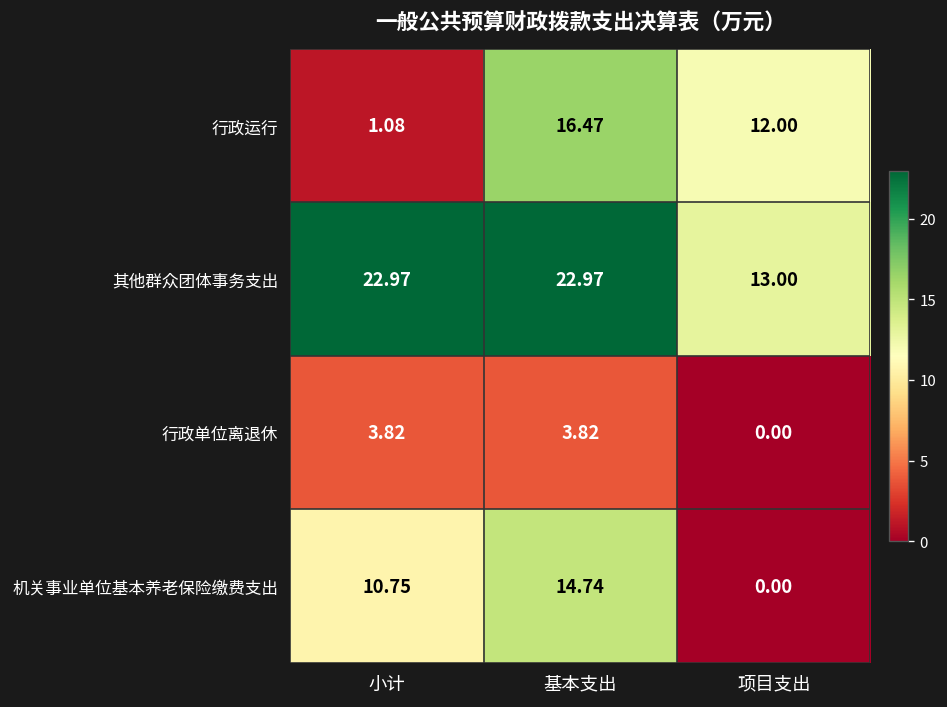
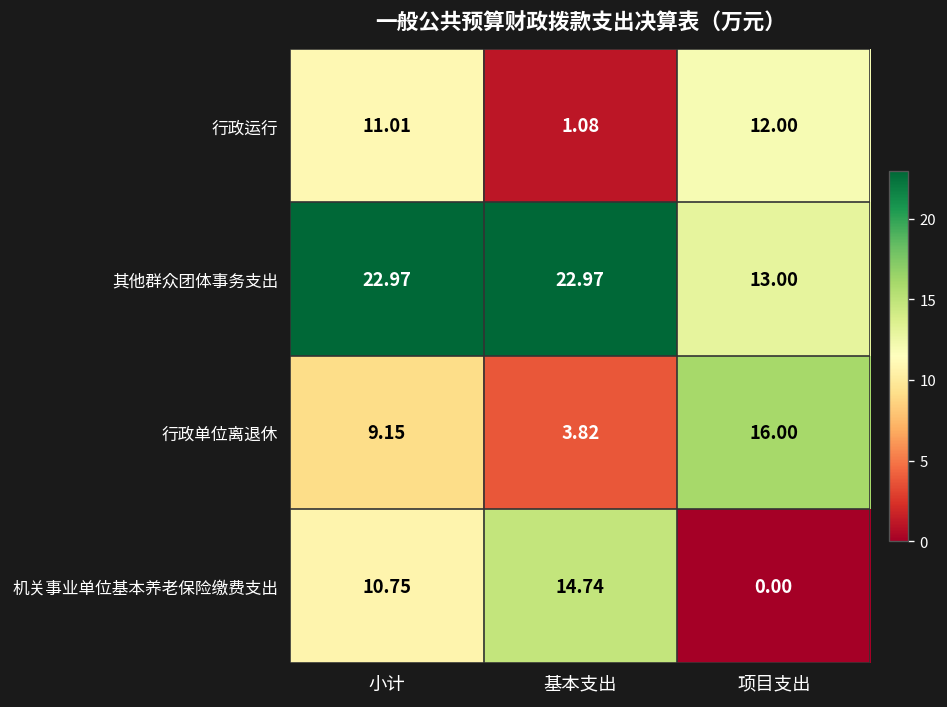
  {
    "行政运行": {
-     "小计": 1.08,
-     "基本支出": 16.47,
+     "小计": 11.01,
+     "基本支出": 1.08,
      "项目支出": 12.00
    },
    "其他群众团体事务支出": {
      "小计": 22.97,
      "基本支出": 22.97,
      "项目支出": 13.00
    },
    "行政单位离退休": {
-     "小计": 3.82,
+     "小计": 9.15,
      "基本支出": 3.82,
-     "项目支出": 0.00
+     "项目支出": 16.00
    },
    "机关事业单位基本养老保险缴费支出": {
      "小计": 10.75,
      "基本支出": 14.74,
      "项目支出": 0.00
    }
  }
